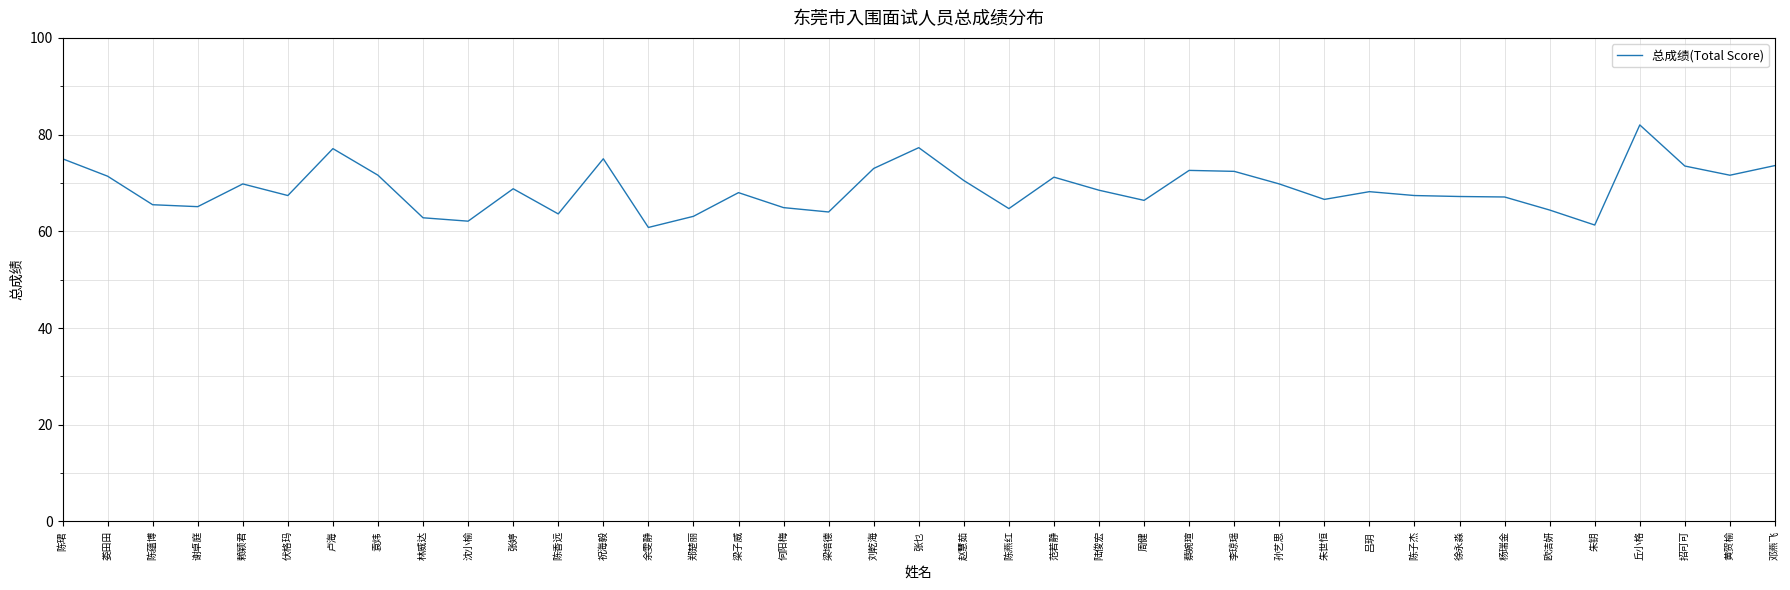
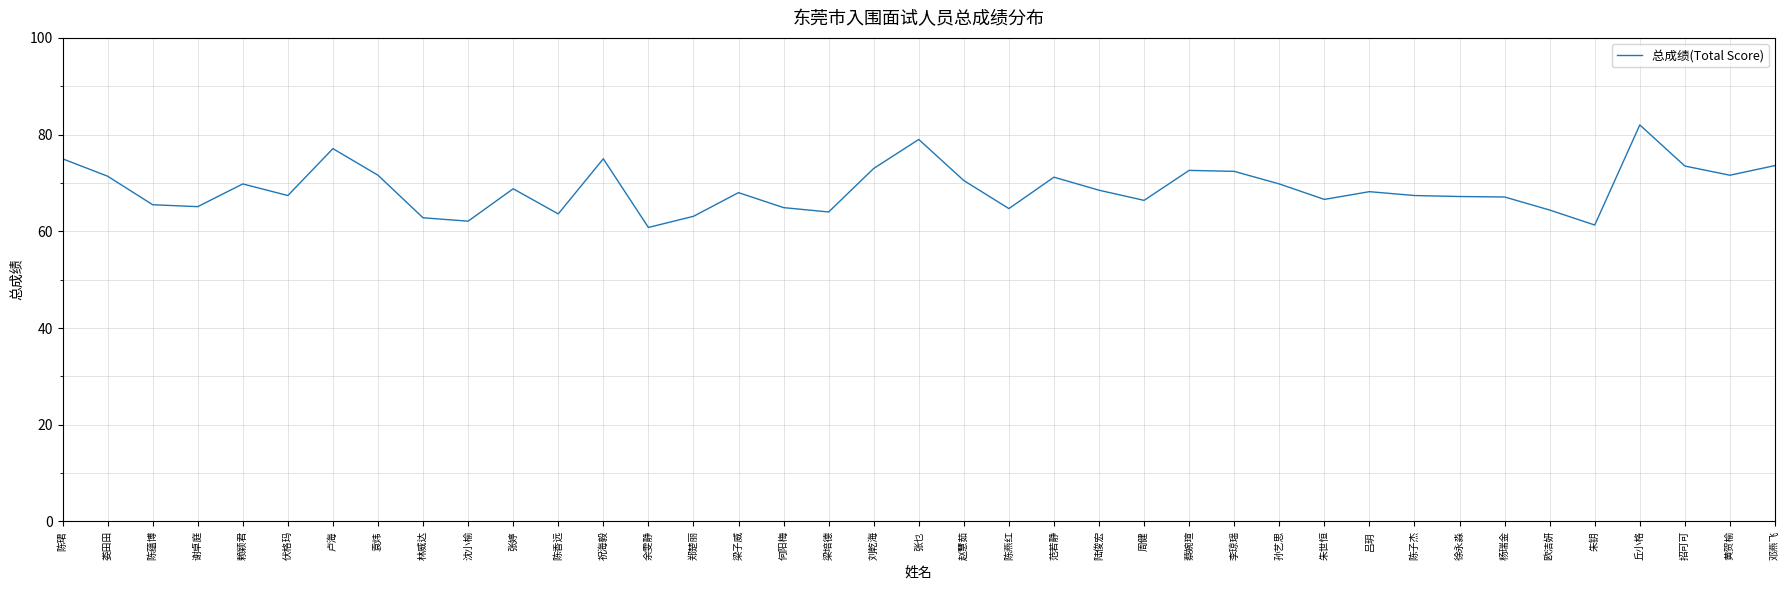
  {
    "陈珺": 75,
    "娄田田": 71,
    "陈蕴博": 66,
    "谢卓庭": 65,
    "赖颖君": 70,
    "伏格玛": 67,
    "卢海": 77,
    "袁炜": 72,
    "林威达": 63,
    "沈小榆": 62,
    "张婷": 69,
    "陈香远": 64,
    "祝海毅": 75,
    "余雯静": 61,
    "郑楚丽": 63,
    "梁子威": 68,
    "何阳梅": 65,
    "梁培德": 64,
    "刘乾海": 73,
-   "张乜": 77,
+   "张乜": 79,
    "赵慧茹": 71,
    "陈燕红": 65,
    "范若静": 71,
    "陆俊宏": 69,
    "周健": 66,
    "蔡婉瑄": 73,
    "李琼瑶": 72,
    "孙艺思": 70,
    "朱世恒": 67,
    "吕玥": 68,
    "陈子杰": 67,
    "徐永淼": 67,
    "杨瑞金": 67,
    "欧洁妍": 64,
    "朱钥": 61,
    "丘小格": 82,
    "招可可": 74,
    "黄贺榆": 72,
    "邓燕飞": 74
  }
